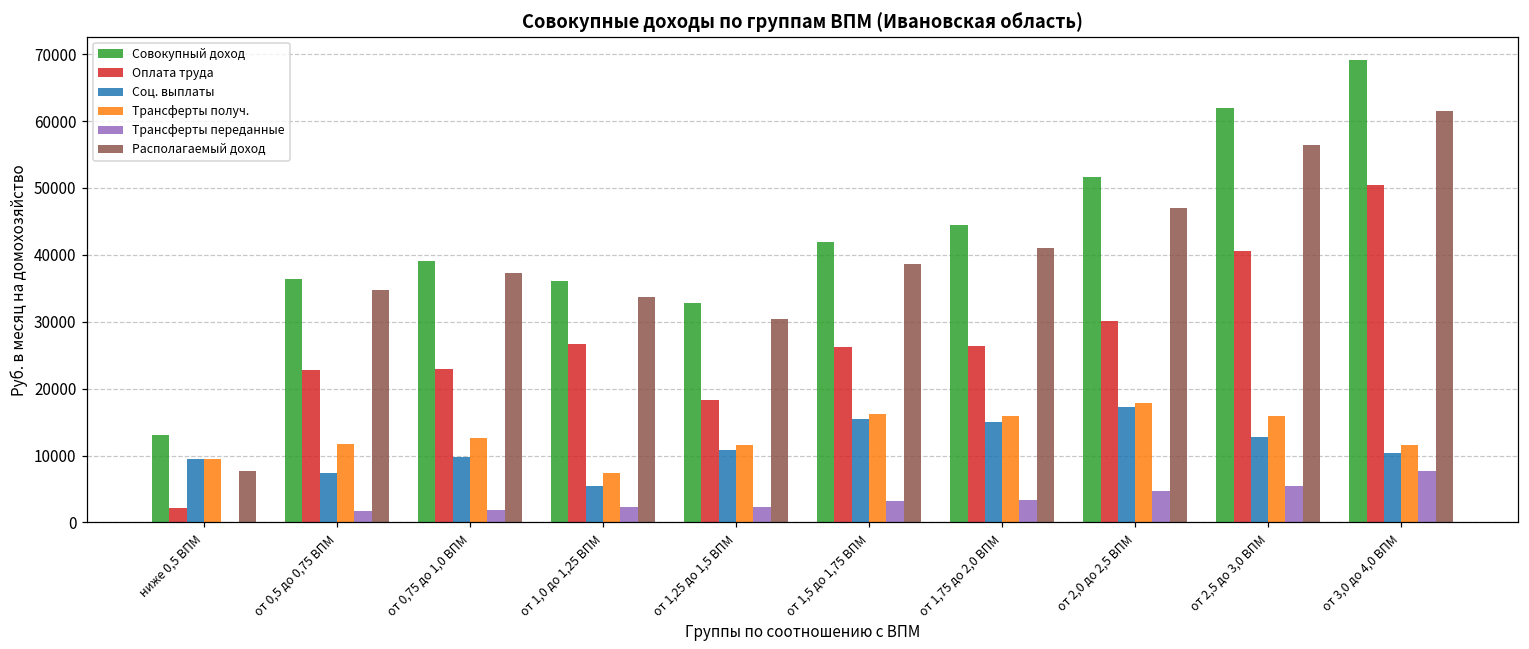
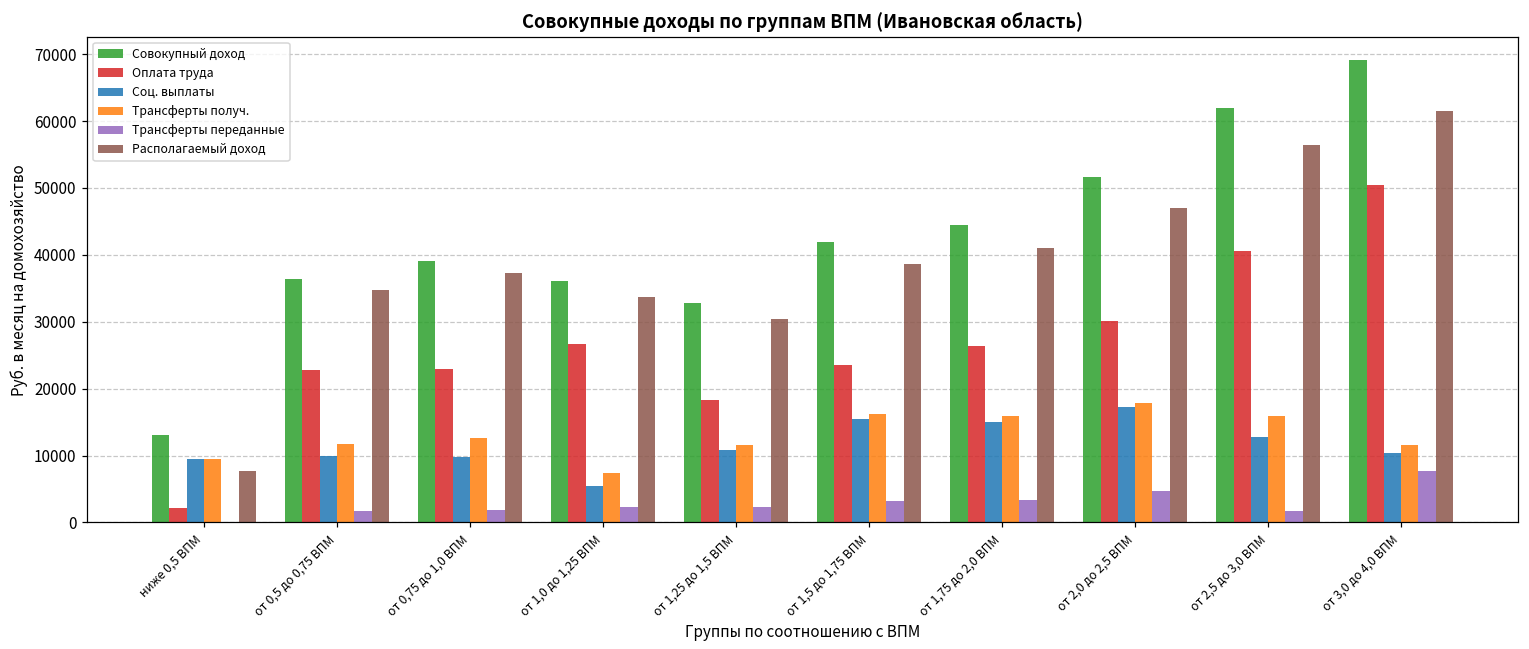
  {
    "Совокупный доход": {
      "ниже 0,5 ВПМ": 13000,
      "от 0,5 до 0,75 ВПМ": 36000,
      "от 0,75 до 1,0 ВПМ": 39000,
      "от 1,0 до 1,25 ВПМ": 36000,
      "от 1,25 до 1,5 ВПМ": 33000,
      "от 1,5 до 1,75 ВПМ": 42000,
      "от 1,75 до 2,0 ВПМ": 44000,
      "от 2,0 до 2,5 ВПМ": 52000,
      "от 2,5 до 3,0 ВПМ": 62000,
      "от 3,0 до 4,0 ВПМ": 69000
    },
    "Оплата труда": {
      "ниже 0,5 ВПМ": 2000,
      "от 0,5 до 0,75 ВПМ": 23000,
      "от 0,75 до 1,0 ВПМ": 23000,
      "от 1,0 до 1,25 ВПМ": 27000,
      "от 1,25 до 1,5 ВПМ": 18000,
-     "от 1,5 до 1,75 ВПМ": 26000,
+     "от 1,5 до 1,75 ВПМ": 24000,
      "от 1,75 до 2,0 ВПМ": 26000,
      "от 2,0 до 2,5 ВПМ": 30000,
      "от 2,5 до 3,0 ВПМ": 41000,
      "от 3,0 до 4,0 ВПМ": 50000
    },
    "Соц. выплаты": {
      "ниже 0,5 ВПМ": 10000,
-     "от 0,5 до 0,75 ВПМ": 7000,
+     "от 0,5 до 0,75 ВПМ": 10000,
      "от 0,75 до 1,0 ВПМ": 10000,
      "от 1,0 до 1,25 ВПМ": 5000,
      "от 1,25 до 1,5 ВПМ": 11000,
      "от 1,5 до 1,75 ВПМ": 15000,
      "от 1,75 до 2,0 ВПМ": 15000,
      "от 2,0 до 2,5 ВПМ": 17000,
      "от 2,5 до 3,0 ВПМ": 13000,
      "от 3,0 до 4,0 ВПМ": 10000
    },
    "Трансферты получ.": {
      "ниже 0,5 ВПМ": 10000,
      "от 0,5 до 0,75 ВПМ": 12000,
      "от 0,75 до 1,0 ВПМ": 13000,
      "от 1,0 до 1,25 ВПМ": 7000,
      "от 1,25 до 1,5 ВПМ": 12000,
      "от 1,5 до 1,75 ВПМ": 16000,
      "от 1,75 до 2,0 ВПМ": 16000,
      "от 2,0 до 2,5 ВПМ": 18000,
      "от 2,5 до 3,0 ВПМ": 16000,
      "от 3,0 до 4,0 ВПМ": 12000
    },
    "Трансферты переданные": {
      "от 0,5 до 0,75 ВПМ": 2000,
      "от 0,75 до 1,0 ВПМ": 2000,
      "от 1,0 до 1,25 ВПМ": 2000,
      "от 1,25 до 1,5 ВПМ": 2000,
      "от 1,5 до 1,75 ВПМ": 3000,
      "от 1,75 до 2,0 ВПМ": 3000,
      "от 2,0 до 2,5 ВПМ": 5000,
-     "от 2,5 до 3,0 ВПМ": 5000,
+     "от 2,5 до 3,0 ВПМ": 2000,
      "от 3,0 до 4,0 ВПМ": 8000
    },
    "Располагаемый доход": {
      "ниже 0,5 ВПМ": 8000,
      "от 0,5 до 0,75 ВПМ": 35000,
      "от 0,75 до 1,0 ВПМ": 37000,
      "от 1,0 до 1,25 ВПМ": 34000,
      "от 1,25 до 1,5 ВПМ": 30000,
      "от 1,5 до 1,75 ВПМ": 39000,
      "от 1,75 до 2,0 ВПМ": 41000,
      "от 2,0 до 2,5 ВПМ": 47000,
      "от 2,5 до 3,0 ВПМ": 56000,
      "от 3,0 до 4,0 ВПМ": 61000
    }
  }
